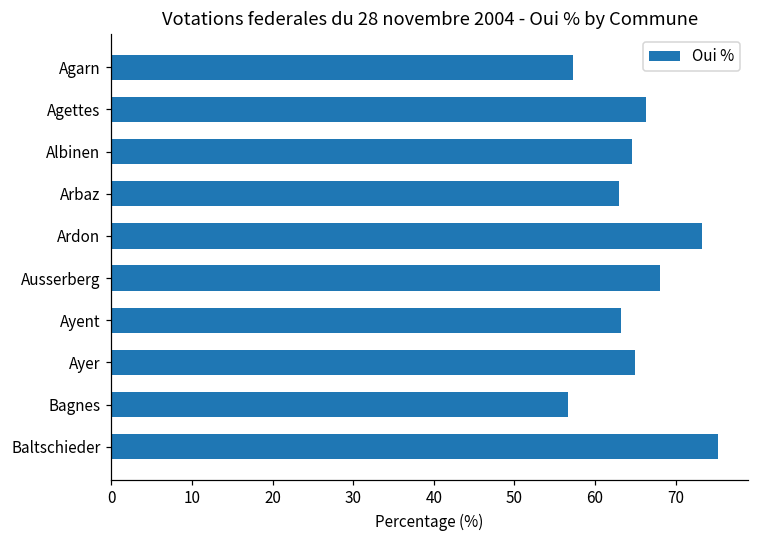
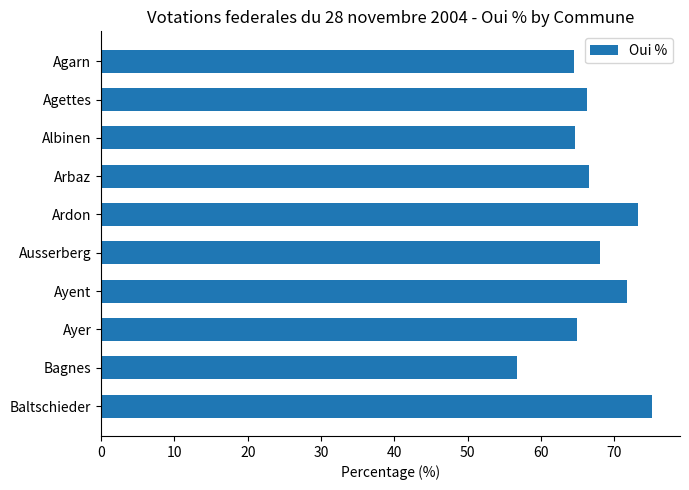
  {
-   "Agarn": 57,
+   "Agarn": 64,
    "Agettes": 66,
    "Albinen": 65,
-   "Arbaz": 63,
+   "Arbaz": 67,
    "Ardon": 73,
    "Ausserberg": 68,
-   "Ayent": 63,
+   "Ayent": 72,
    "Ayer": 65,
    "Bagnes": 57,
    "Baltschieder": 75
  }
